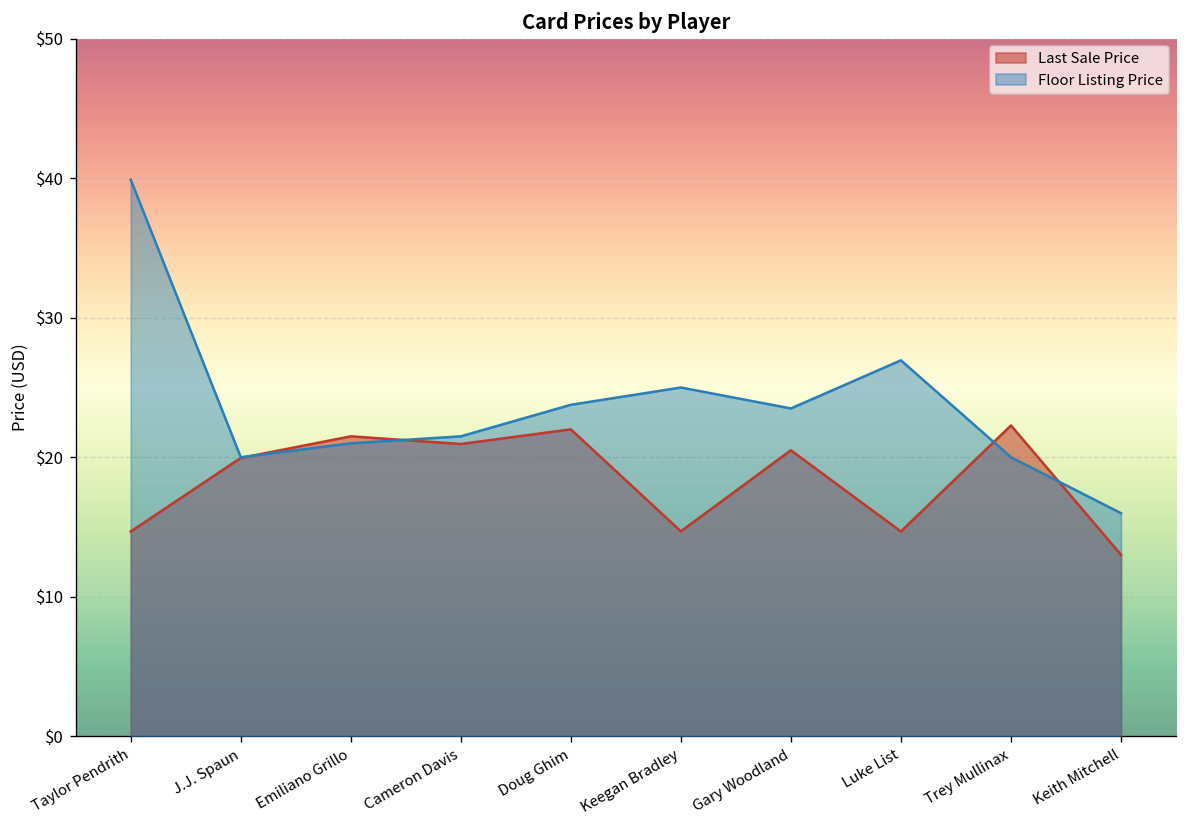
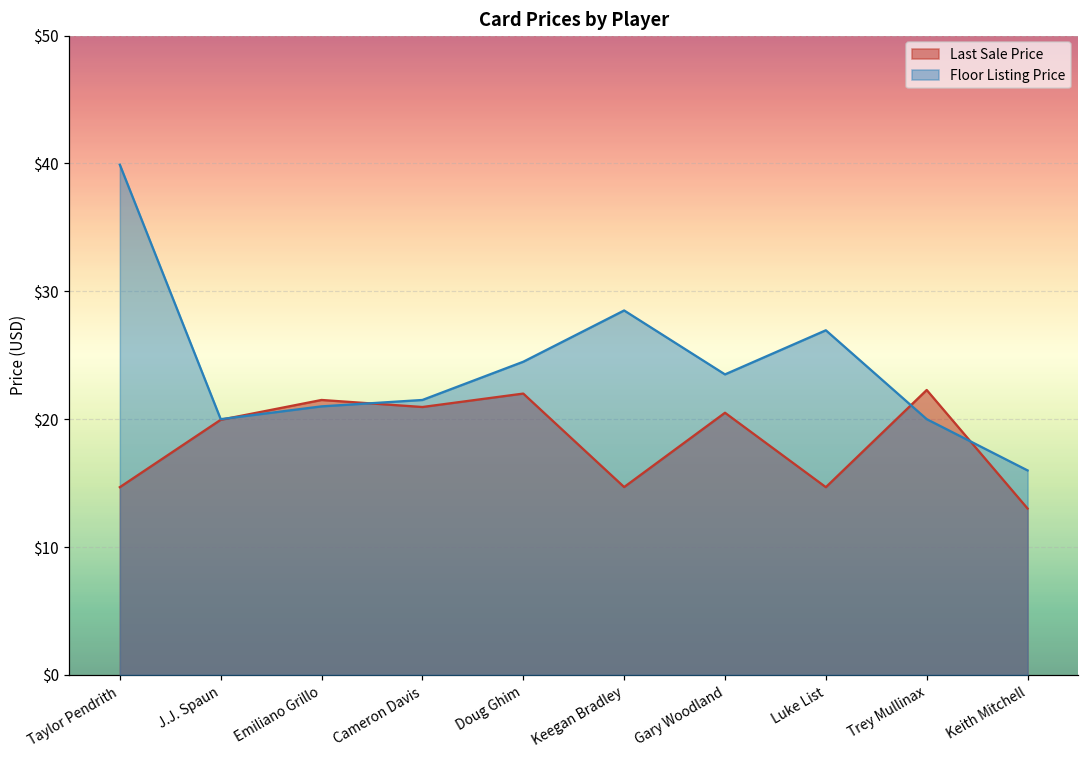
  {
    "Last Sale Price": {
      "Taylor Pendrith": "$14.7",
      "Emiliano Grillo": "$21.5",
      "Cameron Davis": "$21.0",
      "Doug Ghim": "$22.0",
      "Keegan Bradley": "$14.7",
      "Gary Woodland": "$20.5",
      "Luke List": "$14.7",
      "Trey Mullinax": "$22.3",
      "Keith Mitchell": "$13.0"
    },
    "Floor Listing Price": {
      "Taylor Pendrith": "$39.9",
      "Emiliano Grillo": "$21.0",
      "Cameron Davis": "$21.5",
-     "Doug Ghim": "$23.8",
-     "Keegan Bradley": "$25.0",
+     "Doug Ghim": "$24.5",
+     "Keegan Bradley": "$28.5",
      "Gary Woodland": "$23.5",
      "Luke List": "$27.0",
      "Trey Mullinax": "$20.0",
      "Keith Mitchell": "$16.0"
    }
  }
